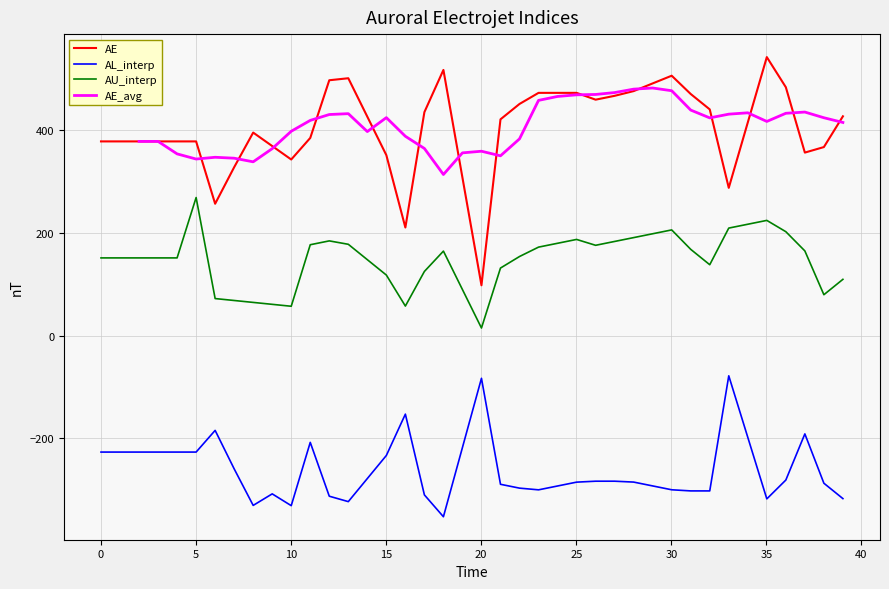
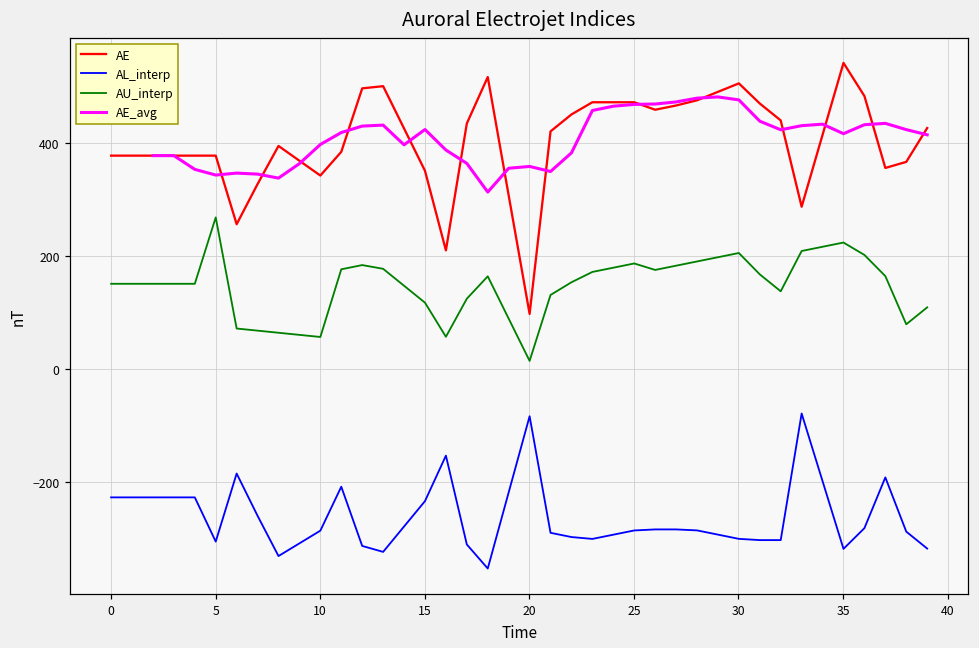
  {
    "AE": {
      "0": 380,
      "5": 380,
      "10": 340,
      "15": 350,
      "20": 100
    },
    "AL_interp": {
      "0": -230,
-     "5": -230,
-     "10": -330,
+     "5": -300,
+     "10": -290,
      "15": -230,
      "20": -80,
      "25": -280
    },
    "AU_interp": {
      "0": 150,
      "5": 270,
      "10": 60,
      "15": 120,
      "20": 10,
      "25": 190
    },
    "AE_avg": {
      "5": 340,
      "10": 400,
      "15": 420,
      "20": 360
    }
  }
